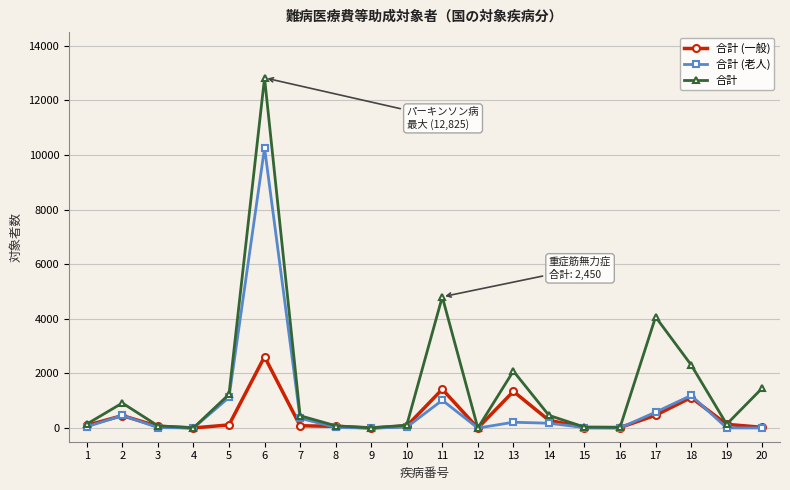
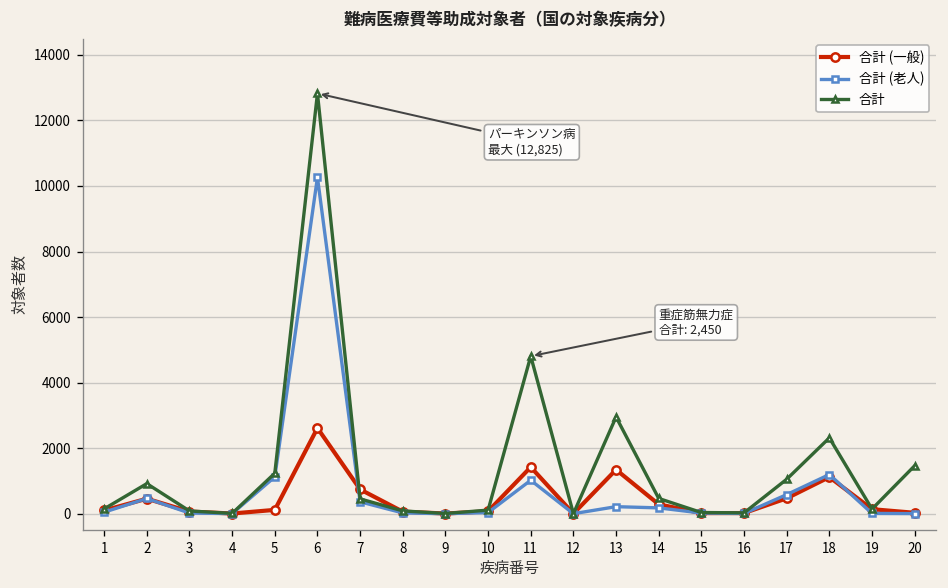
  {
    "合計 (一般)": {
      "5": 100,
      "6": 2600,
-     "7": 100,
+     "7": 700,
      "11": 1400,
      "13": 1300,
      "14": 300,
      "17": 500
    },
    "合計 (老人)": {
      "5": 1100,
      "6": 10300,
      "11": 1000,
      "13": 200,
      "14": 200,
      "17": 600,
      "19": 0
    },
    "合計": {
      "2": 900,
      "5": 1200,
-     "13": 2100,
+     "13": 3000,
      "14": 500,
-     "17": 4100,
+     "17": 1100,
      "18": 2300,
      "20": 1500
    }
  }
